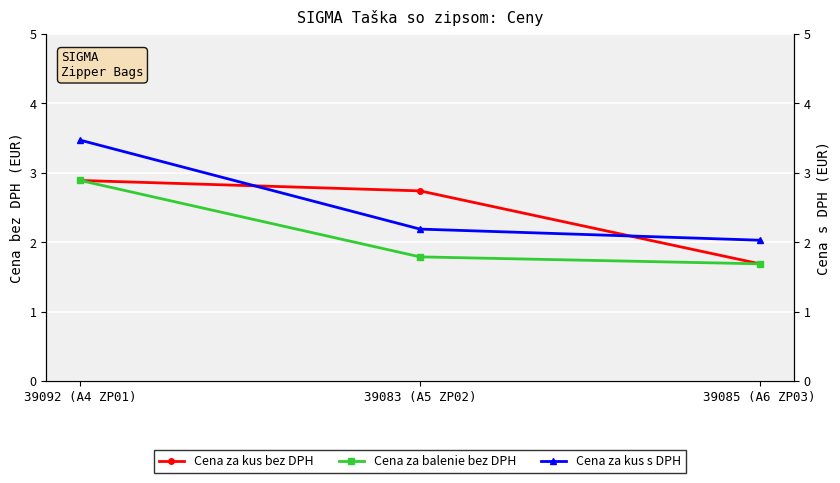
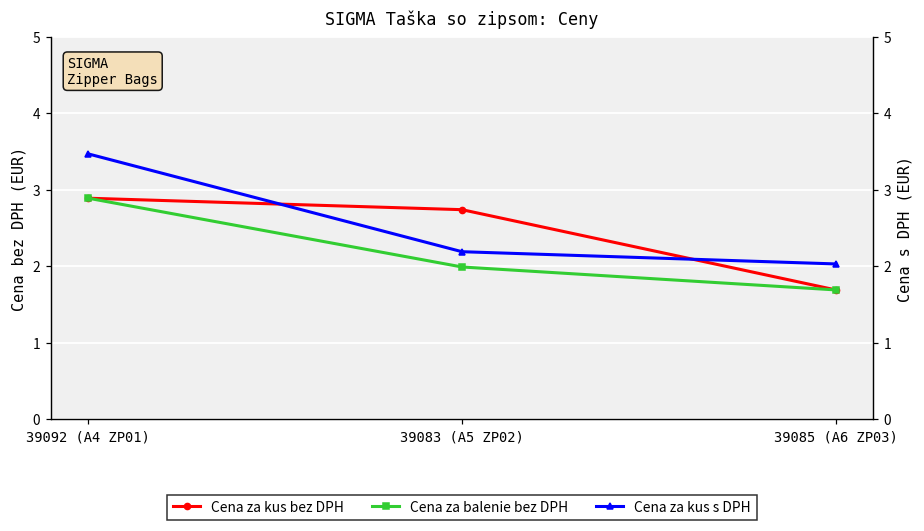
  {
    "Cena za kus bez DPH": {
      "39083 (A5 ZP02)": 2.7
    },
    "Cena za balenie bez DPH": {
-     "39083 (A5 ZP02)": 1.8
+     "39083 (A5 ZP02)": 2.0
    },
    "Cena za kus s DPH": {
      "39092 (A4 ZP01)": 3.5,
      "39083 (A5 ZP02)": 2.2,
      "39085 (A6 ZP03)": 2.0
    }
  }
